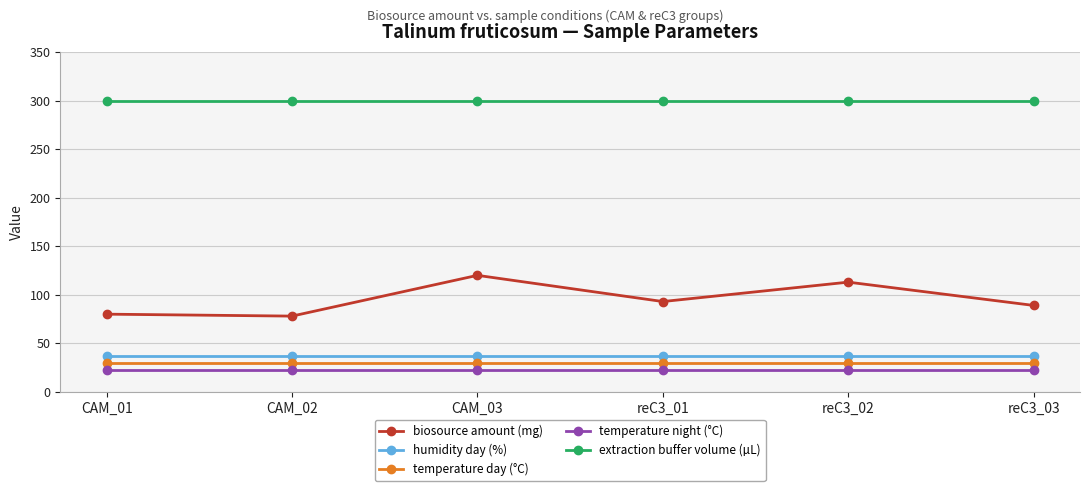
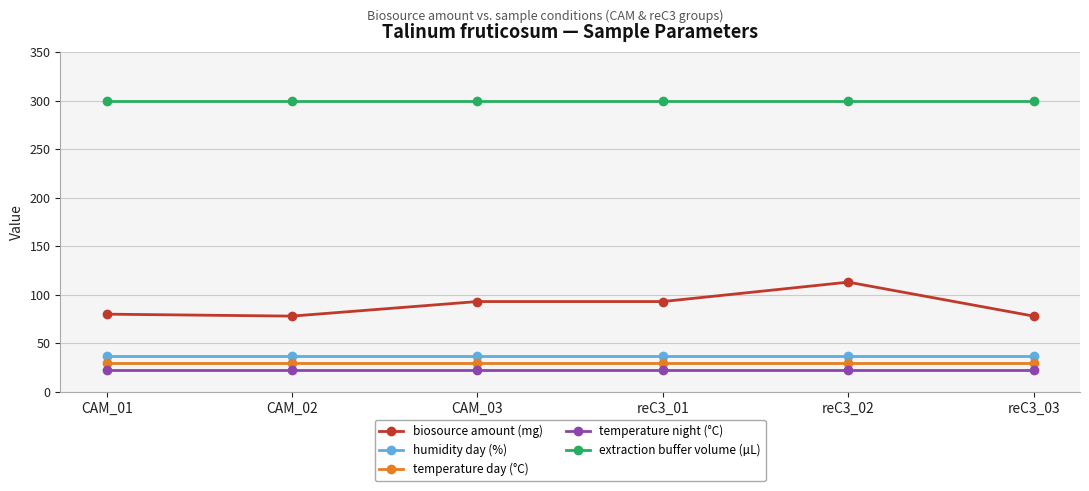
  {
    "biosource amount (mg)": {
      "CAM_01": 80,
      "CAM_02": 80,
-     "CAM_03": 120,
+     "CAM_03": 90,
      "reC3_01": 90,
      "reC3_02": 110,
-     "reC3_03": 90
+     "reC3_03": 80
    },
    "humidity day (%)": {
      "CAM_01": 40,
      "CAM_02": 40,
      "CAM_03": 40,
      "reC3_01": 40,
      "reC3_02": 40,
      "reC3_03": 40
    },
    "temperature day (°C)": {
      "CAM_01": 30,
      "CAM_02": 30,
      "CAM_03": 30,
      "reC3_01": 30,
      "reC3_02": 30,
      "reC3_03": 30
    },
    "temperature night (°C)": {
      "CAM_01": 20,
      "CAM_02": 20,
      "CAM_03": 20,
      "reC3_01": 20,
      "reC3_02": 20,
      "reC3_03": 20
    },
    "extraction buffer volume (µL)": {
      "CAM_01": 300,
      "CAM_02": 300,
      "CAM_03": 300,
      "reC3_01": 300,
      "reC3_02": 300,
      "reC3_03": 300
    }
  }
